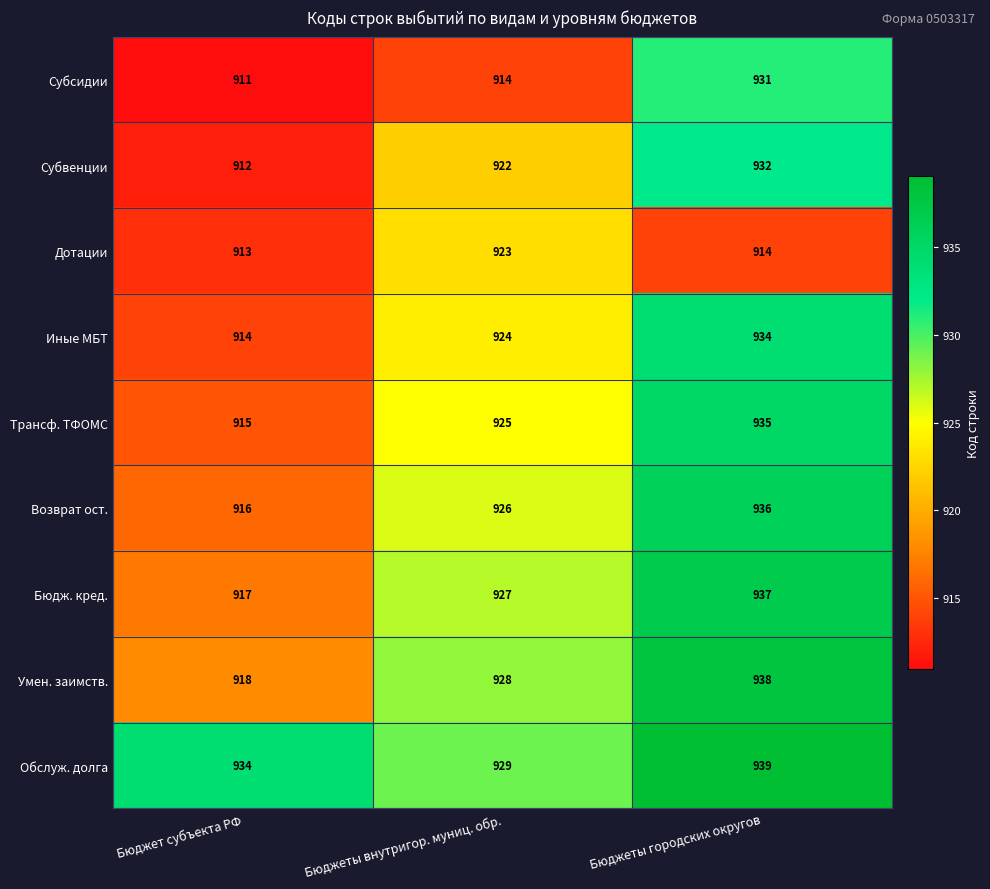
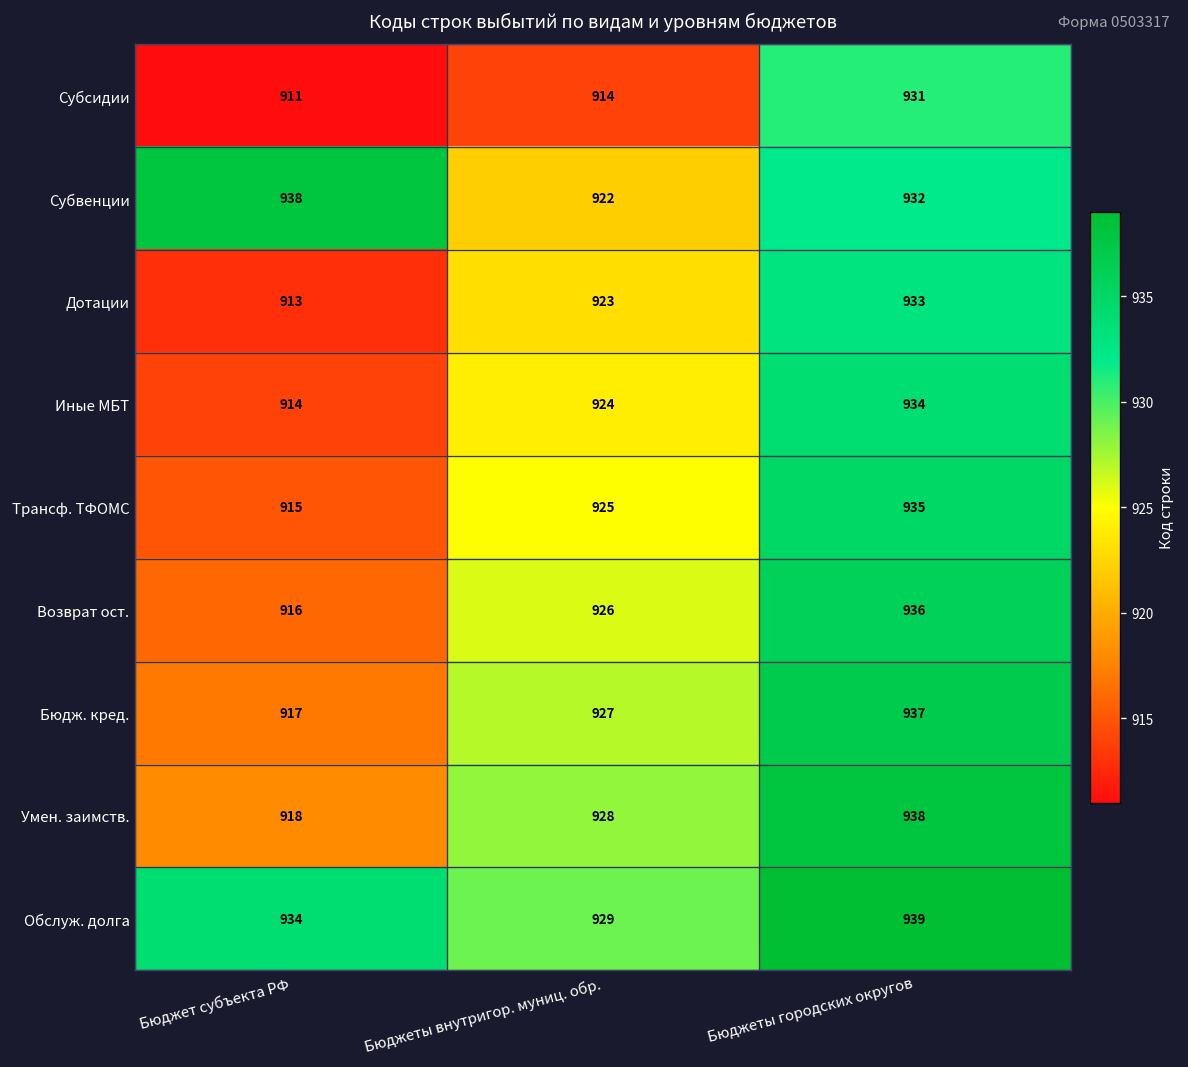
  {
    "Субсидии": {
      "Бюджет субъекта РФ": 911,
      "Бюджеты внутригор. муниц. обр.": 914,
      "Бюджеты городских округов": 931
    },
    "Субвенции": {
-     "Бюджет субъекта РФ": 912,
+     "Бюджет субъекта РФ": 938,
      "Бюджеты внутригор. муниц. обр.": 922,
      "Бюджеты городских округов": 932
    },
    "Дотации": {
      "Бюджет субъекта РФ": 913,
      "Бюджеты внутригор. муниц. обр.": 923,
-     "Бюджеты городских округов": 914
+     "Бюджеты городских округов": 933
    },
    "Иные МБТ": {
      "Бюджет субъекта РФ": 914,
      "Бюджеты внутригор. муниц. обр.": 924,
      "Бюджеты городских округов": 934
    },
    "Трансф. ТФОМС": {
      "Бюджет субъекта РФ": 915,
      "Бюджеты внутригор. муниц. обр.": 925,
      "Бюджеты городских округов": 935
    },
    "Возврат ост.": {
      "Бюджет субъекта РФ": 916,
      "Бюджеты внутригор. муниц. обр.": 926,
      "Бюджеты городских округов": 936
    },
    "Бюдж. кред.": {
      "Бюджет субъекта РФ": 917,
      "Бюджеты внутригор. муниц. обр.": 927,
      "Бюджеты городских округов": 937
    },
    "Умен. заимств.": {
      "Бюджет субъекта РФ": 918,
      "Бюджеты внутригор. муниц. обр.": 928,
      "Бюджеты городских округов": 938
    },
    "Обслуж. долга": {
      "Бюджет субъекта РФ": 934,
      "Бюджеты внутригор. муниц. обр.": 929,
      "Бюджеты городских округов": 939
    }
  }
